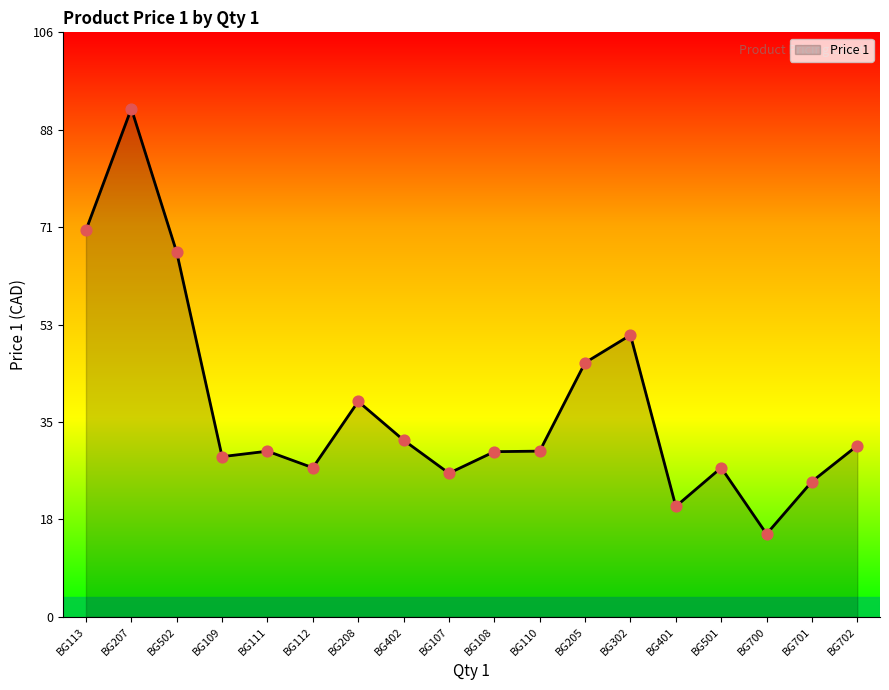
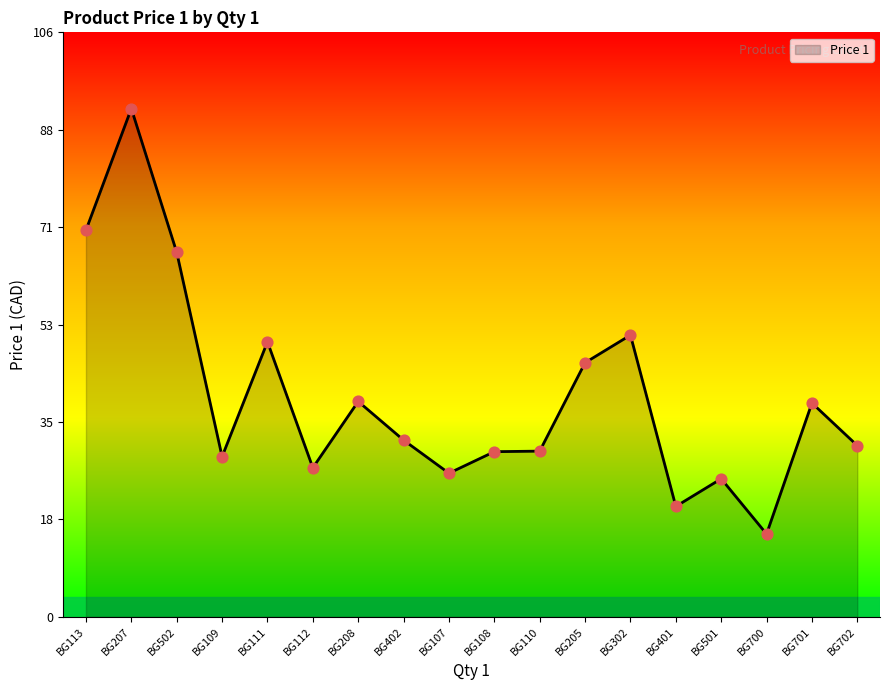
  {
    "BG113": 70,
    "BG207": 92,
    "BG502": 66,
    "BG109": 29,
-   "BG111": 30,
+   "BG111": 50,
    "BG112": 27,
    "BG208": 39,
    "BG402": 32,
    "BG107": 26,
    "BG108": 30,
    "BG110": 30,
    "BG205": 46,
    "BG302": 51,
    "BG401": 20,
-   "BG501": 27,
+   "BG501": 25,
    "BG700": 15,
-   "BG701": 25,
+   "BG701": 39,
    "BG702": 31
  }
